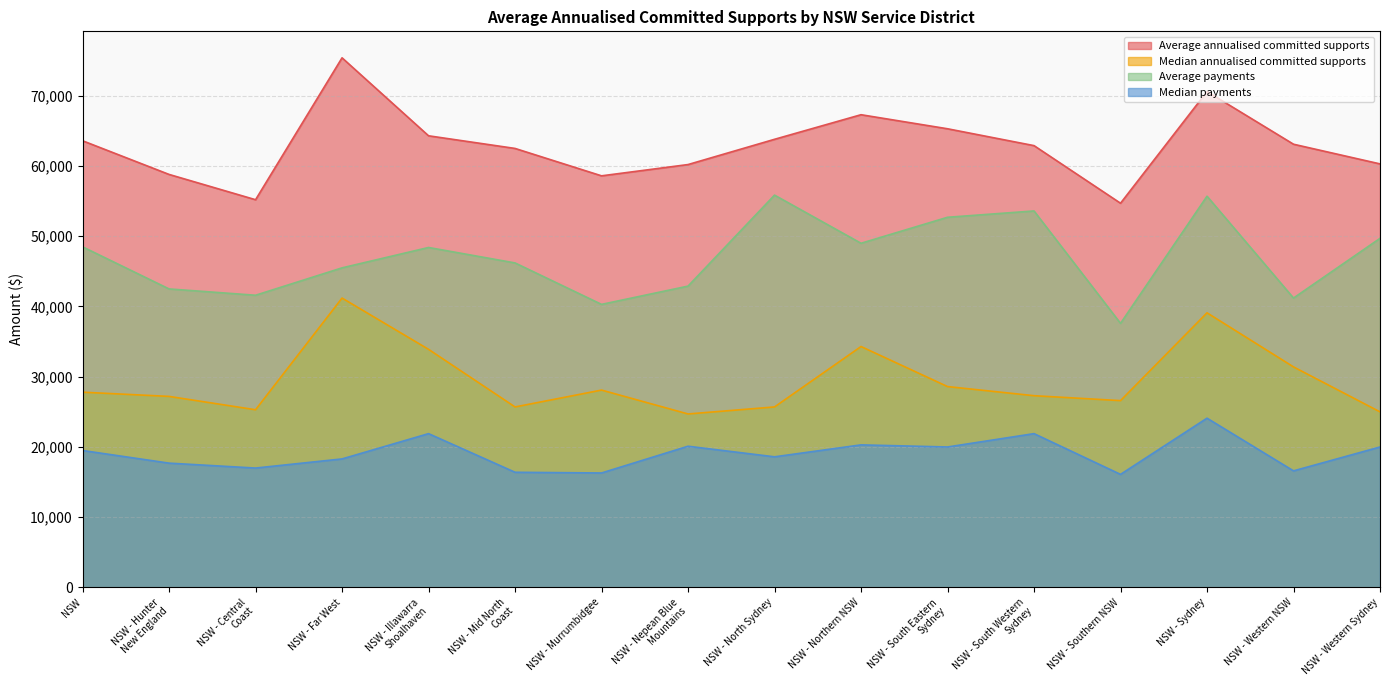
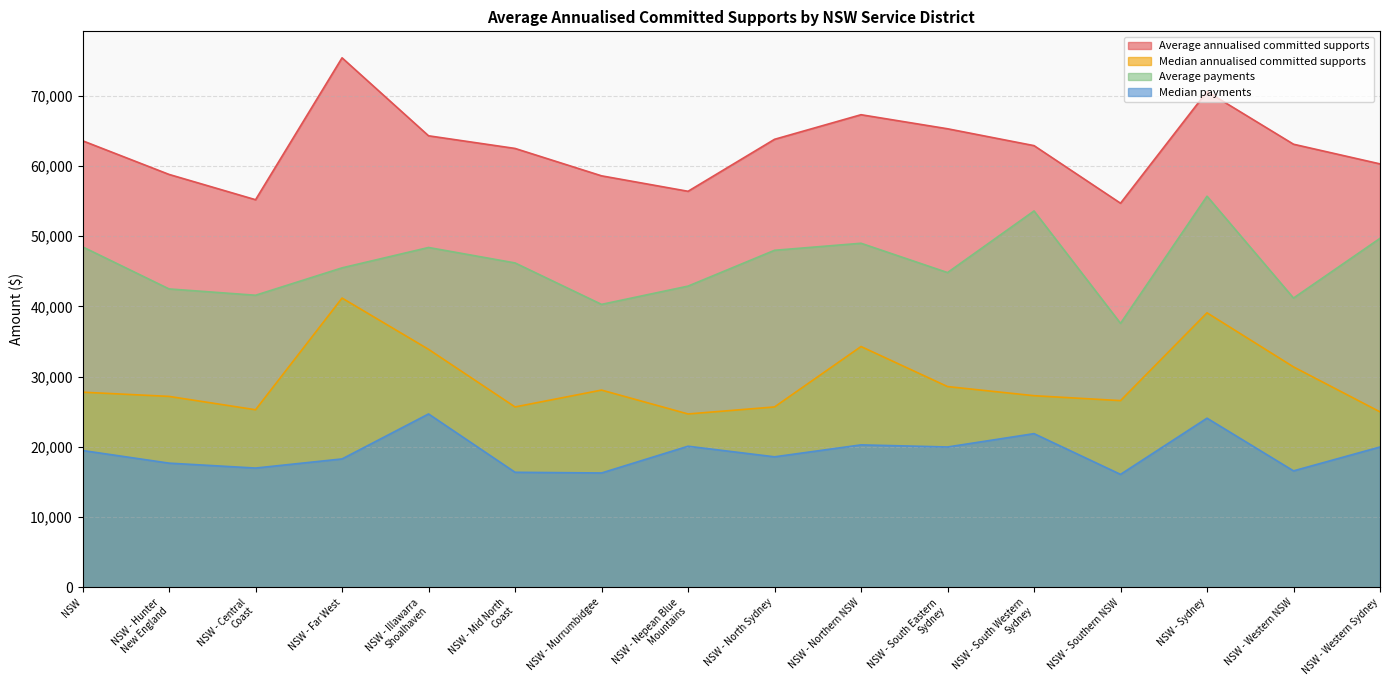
  {
    "Average annualised committed supports": {
      "NSW": "64,000",
      "NSW - Hunter New England": "59,000",
      "NSW - Central Coast": "55,000",
      "NSW - Far West": "75,000",
      "NSW - Illawarra Shoalhaven": "64,000",
      "NSW - Mid North Coast": "63,000",
      "NSW - Murrumbidgee": "59,000",
-     "NSW - Nepean Blue Mountains": "60,000",
+     "NSW - Nepean Blue Mountains": "56,000",
      "NSW - North Sydney": "64,000",
      "NSW - Northern NSW": "67,000",
      "NSW - South Eastern Sydney": "65,000",
      "NSW - South Western Sydney": "63,000",
      "NSW - Southern NSW": "55,000",
      "NSW - Western NSW": "63,000",
      "NSW - Western Sydney": "60,000"
    },
    "Median annualised committed supports": {
      "NSW": "28,000",
      "NSW - Hunter New England": "27,000",
      "NSW - Central Coast": "25,000",
      "NSW - Far West": "41,000",
      "NSW - Illawarra Shoalhaven": "34,000",
      "NSW - Mid North Coast": "26,000",
      "NSW - Murrumbidgee": "28,000",
      "NSW - Nepean Blue Mountains": "25,000",
      "NSW - North Sydney": "26,000",
      "NSW - Northern NSW": "34,000",
      "NSW - South Eastern Sydney": "29,000",
      "NSW - South Western Sydney": "27,000",
      "NSW - Southern NSW": "27,000",
      "NSW - Sydney": "39,000",
      "NSW - Western NSW": "31,000",
      "NSW - Western Sydney": "25,000"
    },
    "Average payments": {
      "NSW": "48,000",
      "NSW - Hunter New England": "43,000",
      "NSW - Central Coast": "42,000",
      "NSW - Far West": "46,000",
      "NSW - Illawarra Shoalhaven": "48,000",
      "NSW - Mid North Coast": "46,000",
      "NSW - Murrumbidgee": "40,000",
      "NSW - Nepean Blue Mountains": "43,000",
-     "NSW - North Sydney": "56,000",
+     "NSW - North Sydney": "48,000",
      "NSW - Northern NSW": "49,000",
-     "NSW - South Eastern Sydney": "53,000",
+     "NSW - South Eastern Sydney": "45,000",
      "NSW - South Western Sydney": "54,000",
      "NSW - Southern NSW": "38,000",
      "NSW - Sydney": "56,000",
      "NSW - Western NSW": "41,000",
      "NSW - Western Sydney": "50,000"
    },
    "Median payments": {
      "NSW": "20,000",
      "NSW - Hunter New England": "18,000",
      "NSW - Central Coast": "17,000",
      "NSW - Far West": "18,000",
-     "NSW - Illawarra Shoalhaven": "22,000",
+     "NSW - Illawarra Shoalhaven": "25,000",
      "NSW - Mid North Coast": "16,000",
      "NSW - Murrumbidgee": "16,000",
      "NSW - Nepean Blue Mountains": "20,000",
      "NSW - North Sydney": "19,000",
      "NSW - Northern NSW": "20,000",
      "NSW - South Eastern Sydney": "20,000",
      "NSW - South Western Sydney": "22,000",
      "NSW - Southern NSW": "16,000",
      "NSW - Sydney": "24,000",
      "NSW - Western NSW": "17,000",
      "NSW - Western Sydney": "20,000"
    }
  }
